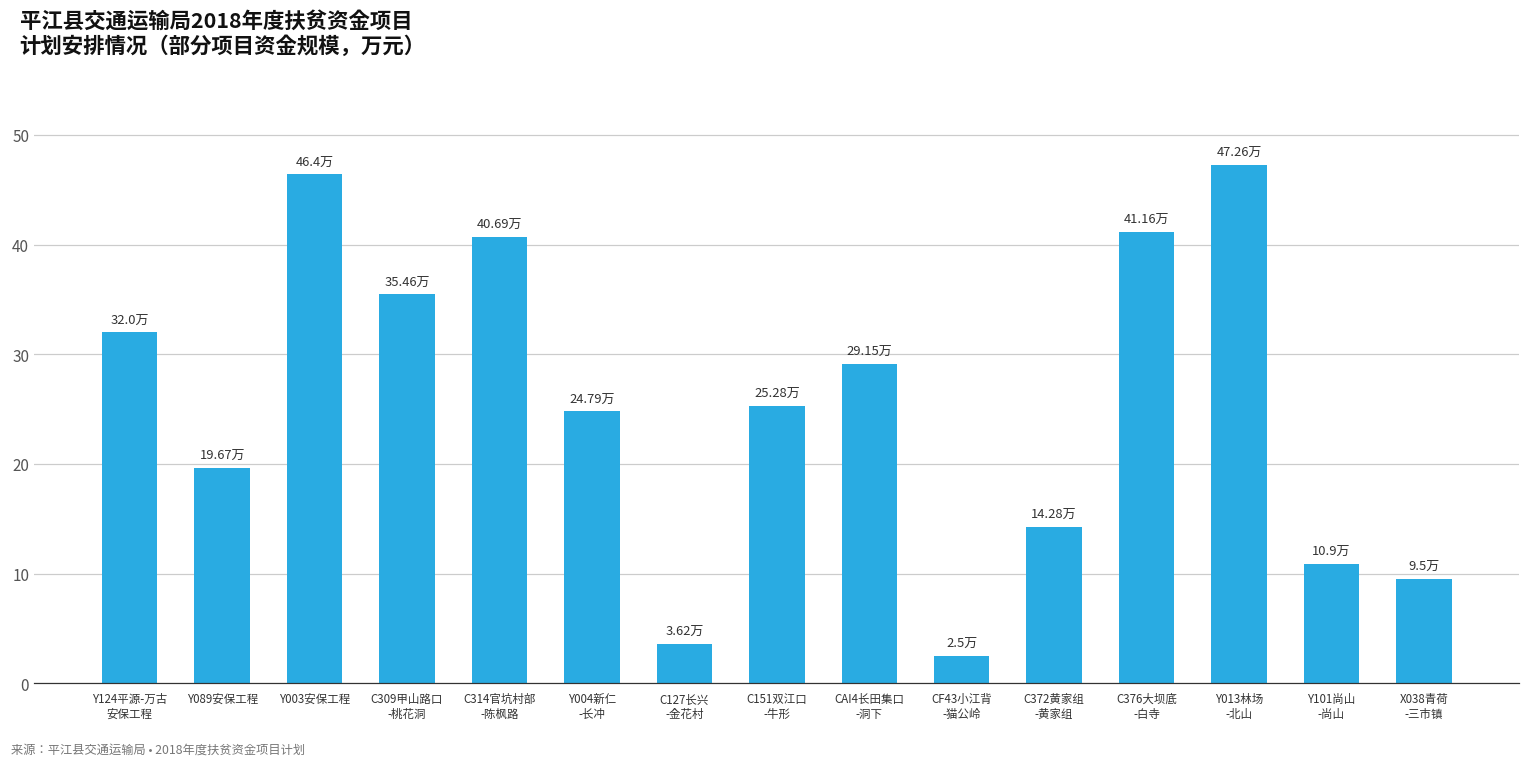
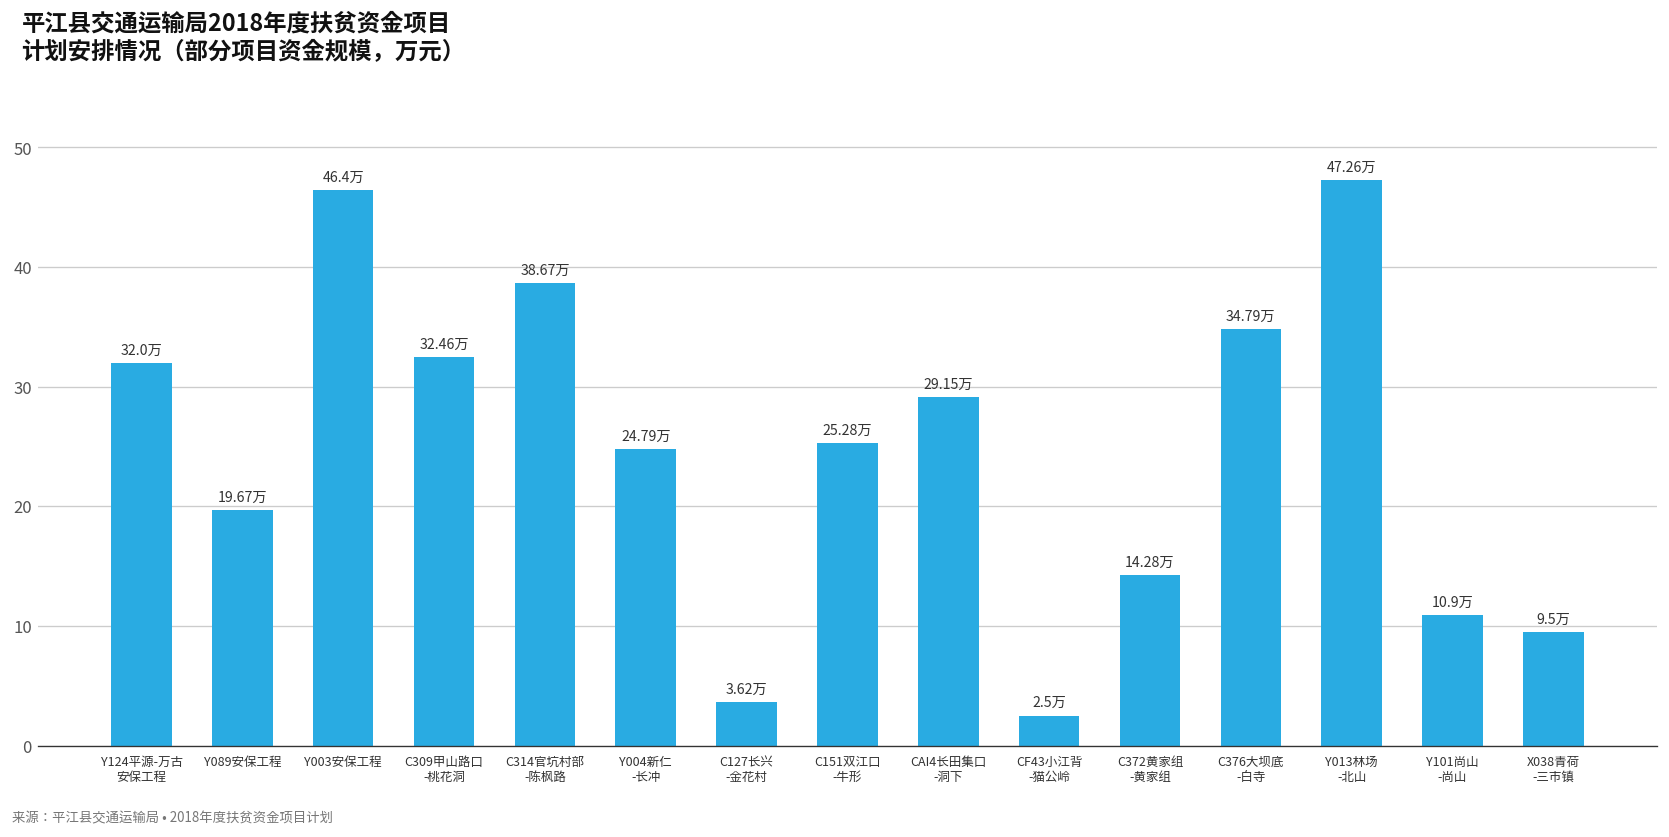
  {
    "Y124平源-万古 安保工程": "32.0万",
    "Y089安保工程": "19.67万",
    "Y003安保工程": "46.4万",
-   "C309甲山路口 -桃花洞": "35.46万",
-   "C314官坑村部 -陈枫路": "40.69万",
+   "C309甲山路口 -桃花洞": "32.46万",
+   "C314官坑村部 -陈枫路": "38.67万",
    "Y004新仁 -长冲": "24.79万",
    "C127长兴 -金花村": "3.62万",
    "C151双江口 -牛形": "25.28万",
    "CAI4长田集口 -洞下": "29.15万",
    "CF43小江背 -猫公岭": "2.5万",
    "C372黄家组 -黄家组": "14.28万",
-   "C376大坝底 -白寺": "41.16万",
+   "C376大坝底 -白寺": "34.79万",
    "Y013林场 -北山": "47.26万",
    "Y101尚山 -尚山": "10.9万",
    "X038青荷 -三市镇": "9.5万"
  }
